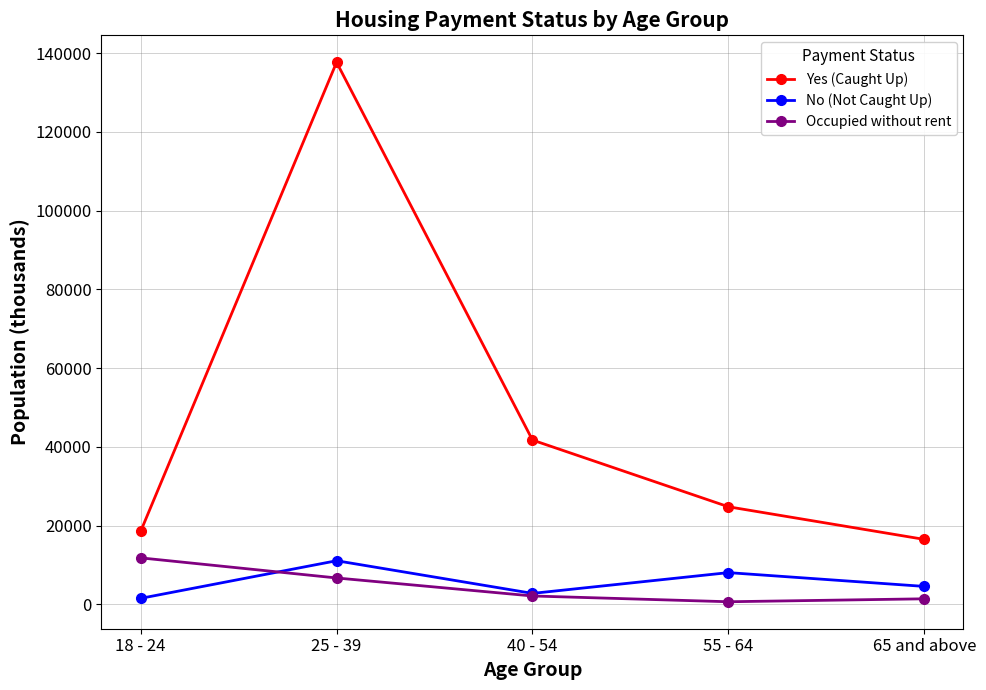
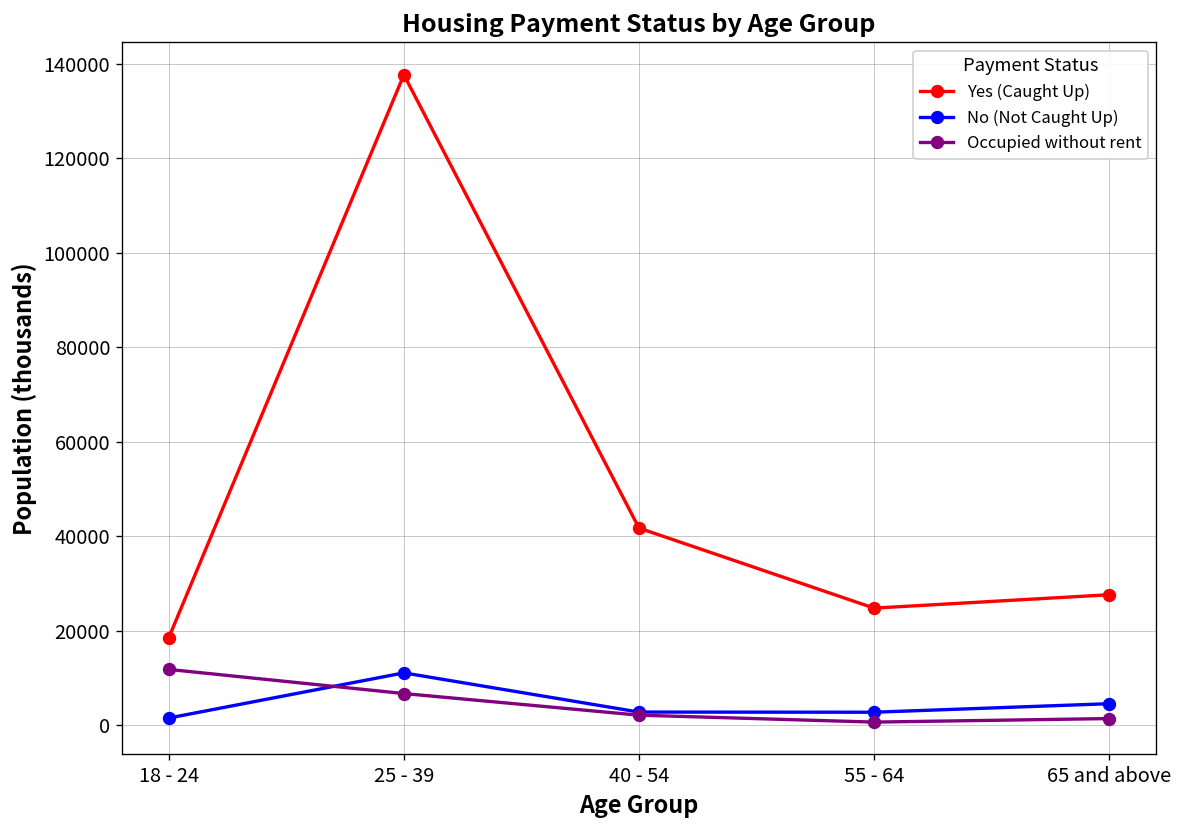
  {
    "Yes (Caught Up)": {
      "18 - 24": 19000,
      "25 - 39": 138000,
      "40 - 54": 42000,
      "55 - 64": 25000,
-     "65 and above": 16000
+     "65 and above": 28000
    },
    "No (Not Caught Up)": {
      "18 - 24": 2000,
      "25 - 39": 11000,
      "40 - 54": 3000,
-     "55 - 64": 8000,
+     "55 - 64": 3000,
      "65 and above": 5000
    },
    "Occupied without rent": {
      "18 - 24": 12000,
      "25 - 39": 7000,
      "40 - 54": 2000,
      "55 - 64": 1000,
      "65 and above": 1000
    }
  }
